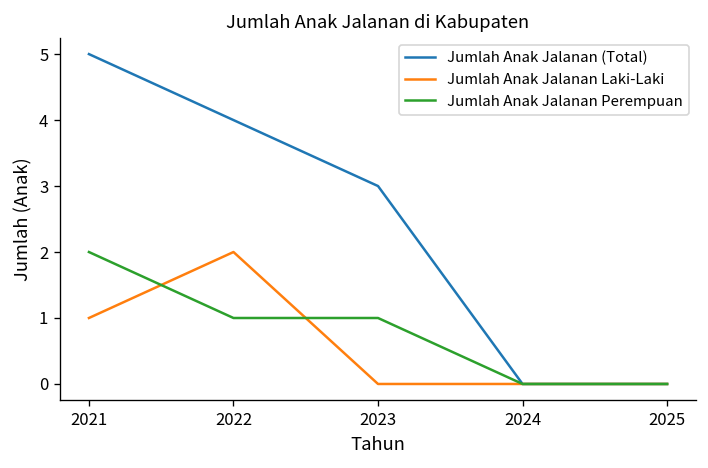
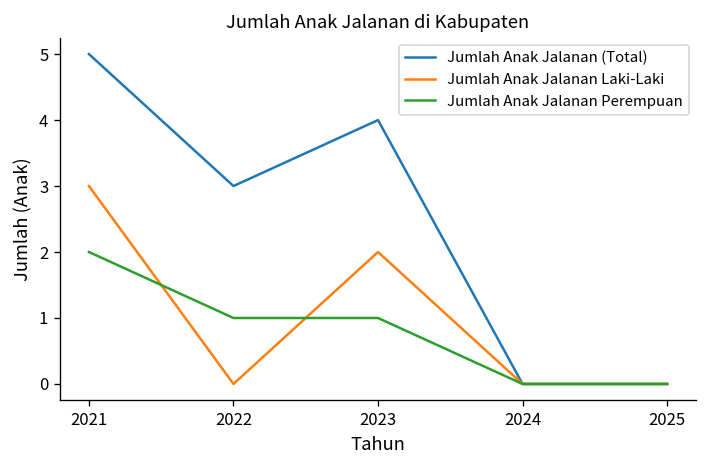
  {
    "Jumlah Anak Jalanan (Total)": {
      "2021": 5,
-     "2022": 4,
-     "2023": 3
+     "2022": 3,
+     "2023": 4
    },
    "Jumlah Anak Jalanan Laki-Laki": {
-     "2021": 1,
-     "2022": 2,
-     "2023": 0
+     "2021": 3,
+     "2022": 0,
+     "2023": 2
    },
    "Jumlah Anak Jalanan Perempuan": {
      "2021": 2,
      "2022": 1,
      "2023": 1
    }
  }
